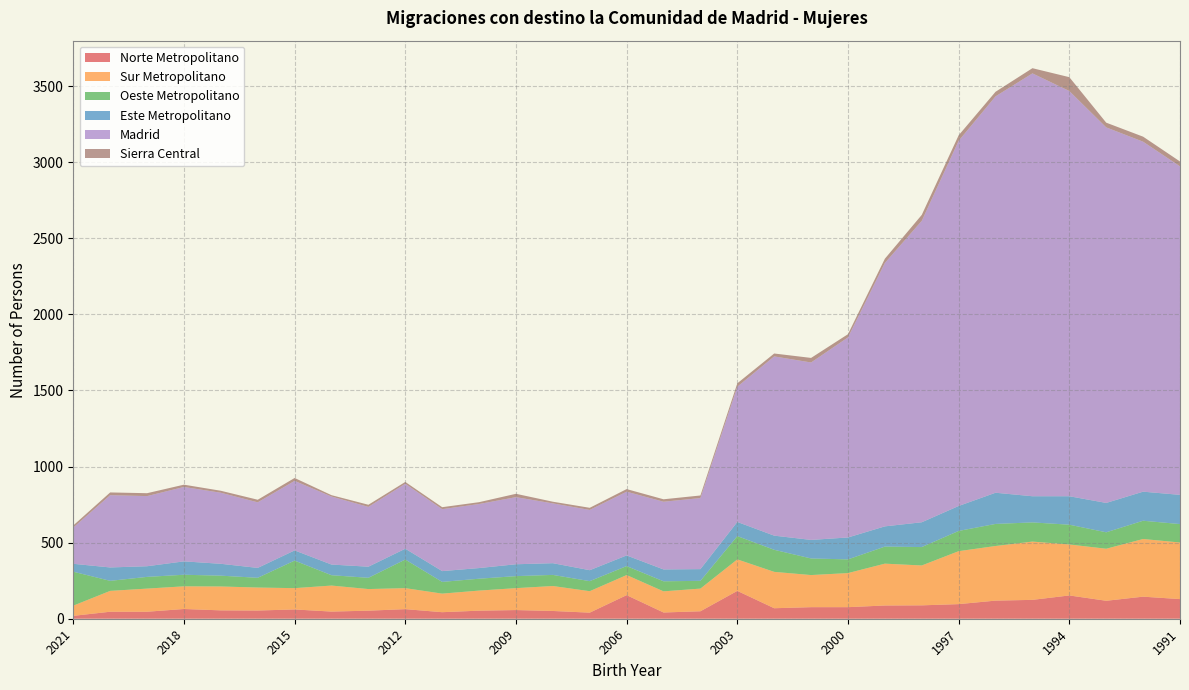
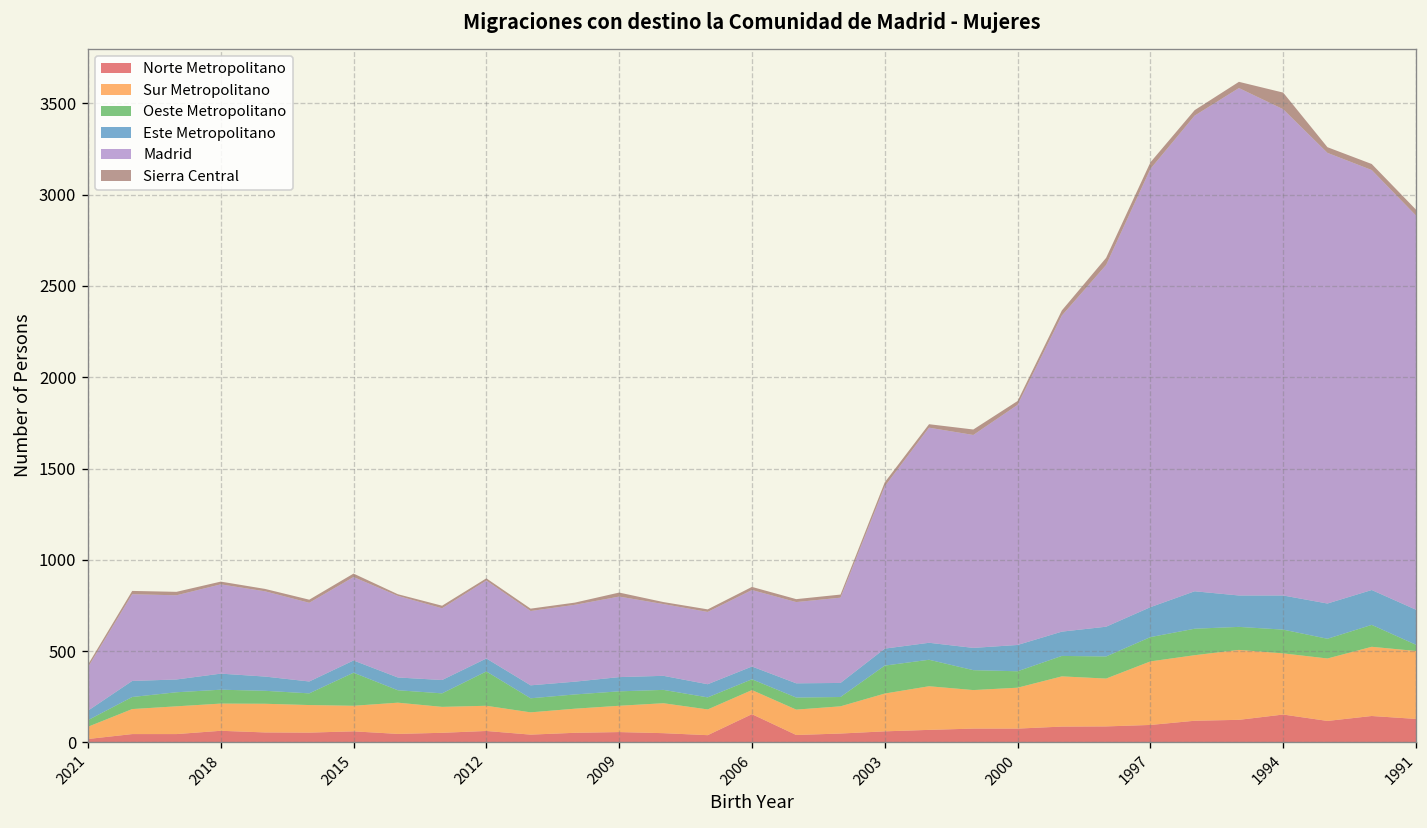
  {
    "Norte Metropolitano": {
      "2021": 20,
      "2018": 60,
      "2015": 60,
      "2012": 60,
      "2009": 60,
      "2006": 160,
-     "2003": 180,
+     "2003": 60,
      "2000": 80,
      "1997": 100,
      "1994": 150,
      "1991": 130
    },
    "Sur Metropolitano": {
      "2021": 70,
      "2018": 150,
      "2015": 140,
      "2012": 140,
      "2009": 140,
      "2006": 130,
      "2003": 210,
      "2000": 220,
      "1997": 350,
      "1994": 340,
      "1991": 370
    },
    "Oeste Metropolitano": {
-     "2021": 220,
+     "2021": 40,
      "2018": 80,
      "2015": 180,
      "2012": 190,
      "2009": 80,
      "2006": 60,
      "2003": 150,
      "2000": 90,
      "1997": 130,
      "1994": 130,
-     "1991": 120
+     "1991": 30
    },
    "Este Metropolitano": {
      "2021": 50,
      "2018": 90,
      "2015": 70,
      "2012": 70,
      "2009": 80,
      "2006": 70,
      "2003": 90,
      "2000": 140,
      "1997": 160,
      "1994": 190,
      "1991": 190
    },
    "Madrid": {
      "2015": 460,
      "2009": 440,
      "2006": 420,
      "2003": 890,
      "2000": 1320,
      "1997": 2400,
      "1994": 2660,
      "1991": 2160
    },
    "Sierra Central": {
      "2015": 20,
      "2009": 20,
      "2006": 20,
      "2003": 20,
      "2000": 20,
      "1997": 40,
      "1994": 90,
      "1991": 30
    }
  }
